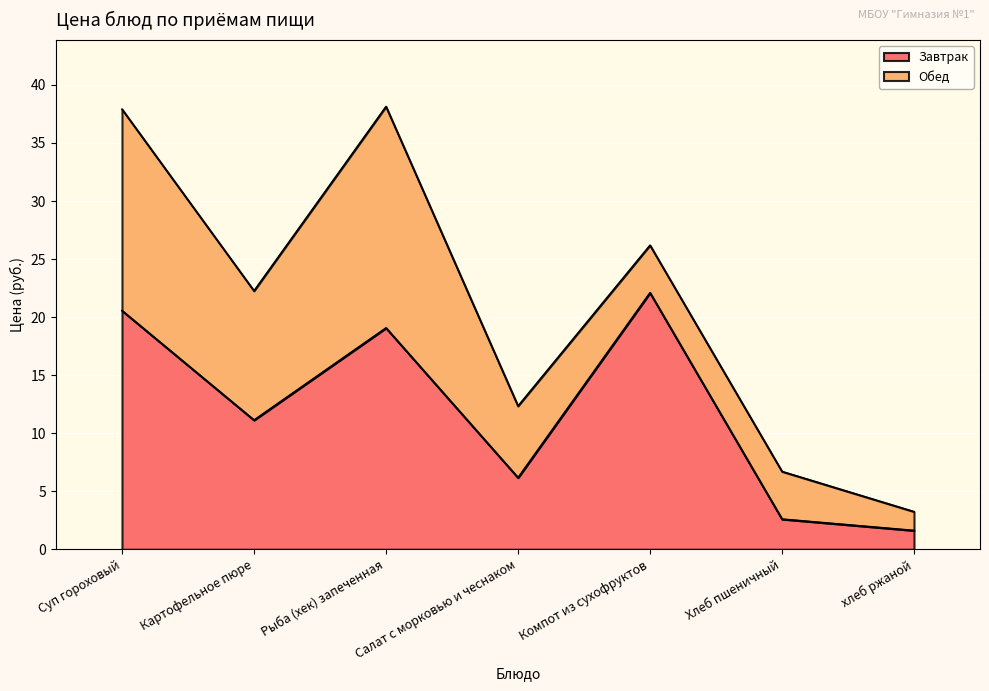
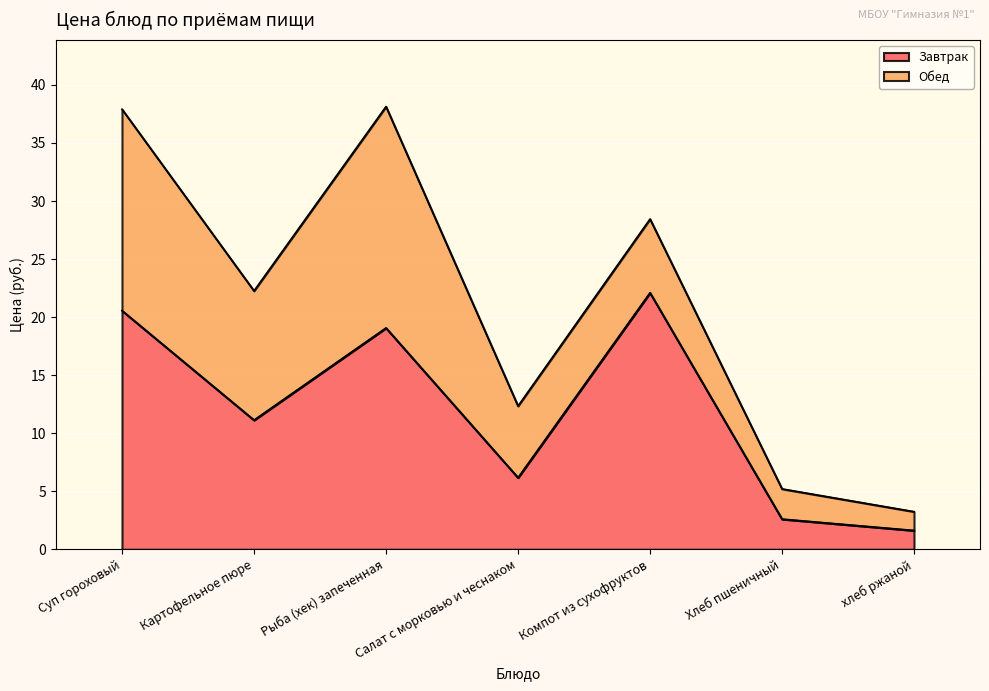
  {
    "Завтрак": {
      "Суп гороховый": 20.6,
      "Картофельное пюре": 11.1,
      "Рыба (хек) запеченная": 19.1,
      "Салат с морковью и чеснаком": 6.2,
      "Компот из сухофруктов": 22.1,
      "Хлеб пшеничный": 2.6,
      "хлеб ржаной": 1.6
    },
    "Обед": {
      "Суп гороховый": 17.3,
      "Картофельное пюре": 11.1,
      "Рыба (хек) запеченная": 19.1,
      "Салат с морковью и чеснаком": 6.2,
-     "Компот из сухофруктов": 4.1,
-     "Хлеб пшеничный": 4.1,
+     "Компот из сухофруктов": 6.4,
+     "Хлеб пшеничный": 2.6,
      "хлеб ржаной": 1.6
    }
  }
